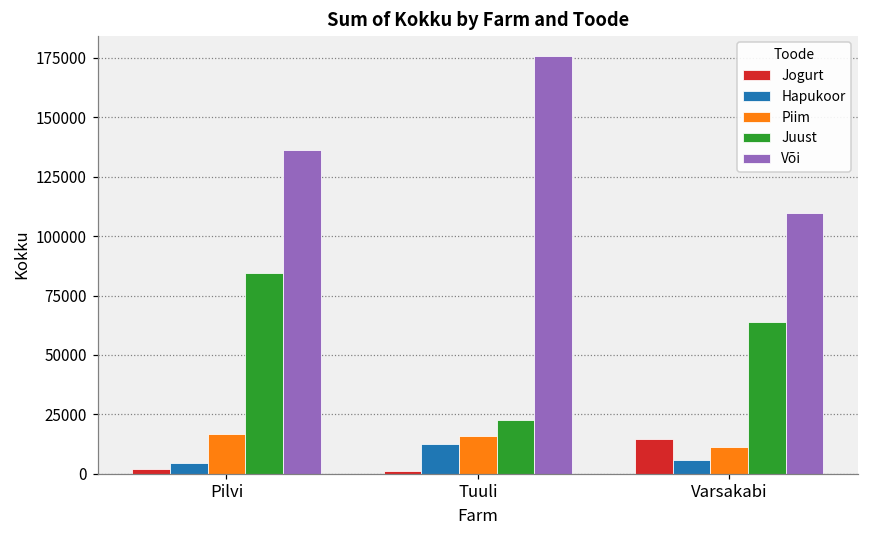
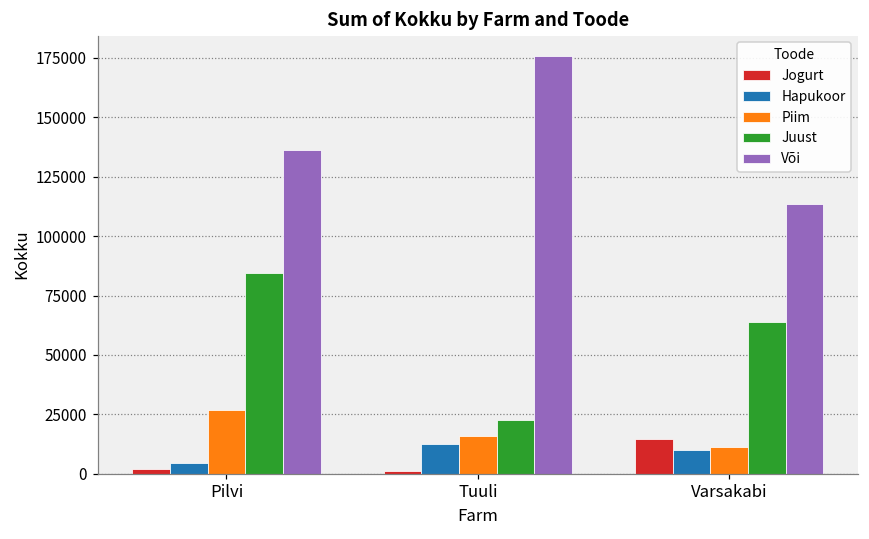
  {
    "Jogurt": {
      "Pilvi": 2000,
      "Tuuli": 1000,
      "Varsakabi": 14000
    },
    "Hapukoor": {
      "Pilvi": 4000,
      "Tuuli": 12000,
-     "Varsakabi": 6000
+     "Varsakabi": 10000
    },
    "Piim": {
-     "Pilvi": 17000,
+     "Pilvi": 27000,
      "Tuuli": 16000,
      "Varsakabi": 11000
    },
    "Juust": {
      "Pilvi": 84000,
      "Tuuli": 22000,
      "Varsakabi": 64000
    },
    "Või": {
      "Pilvi": 136000,
      "Tuuli": 176000,
-     "Varsakabi": 110000
+     "Varsakabi": 113000
    }
  }
